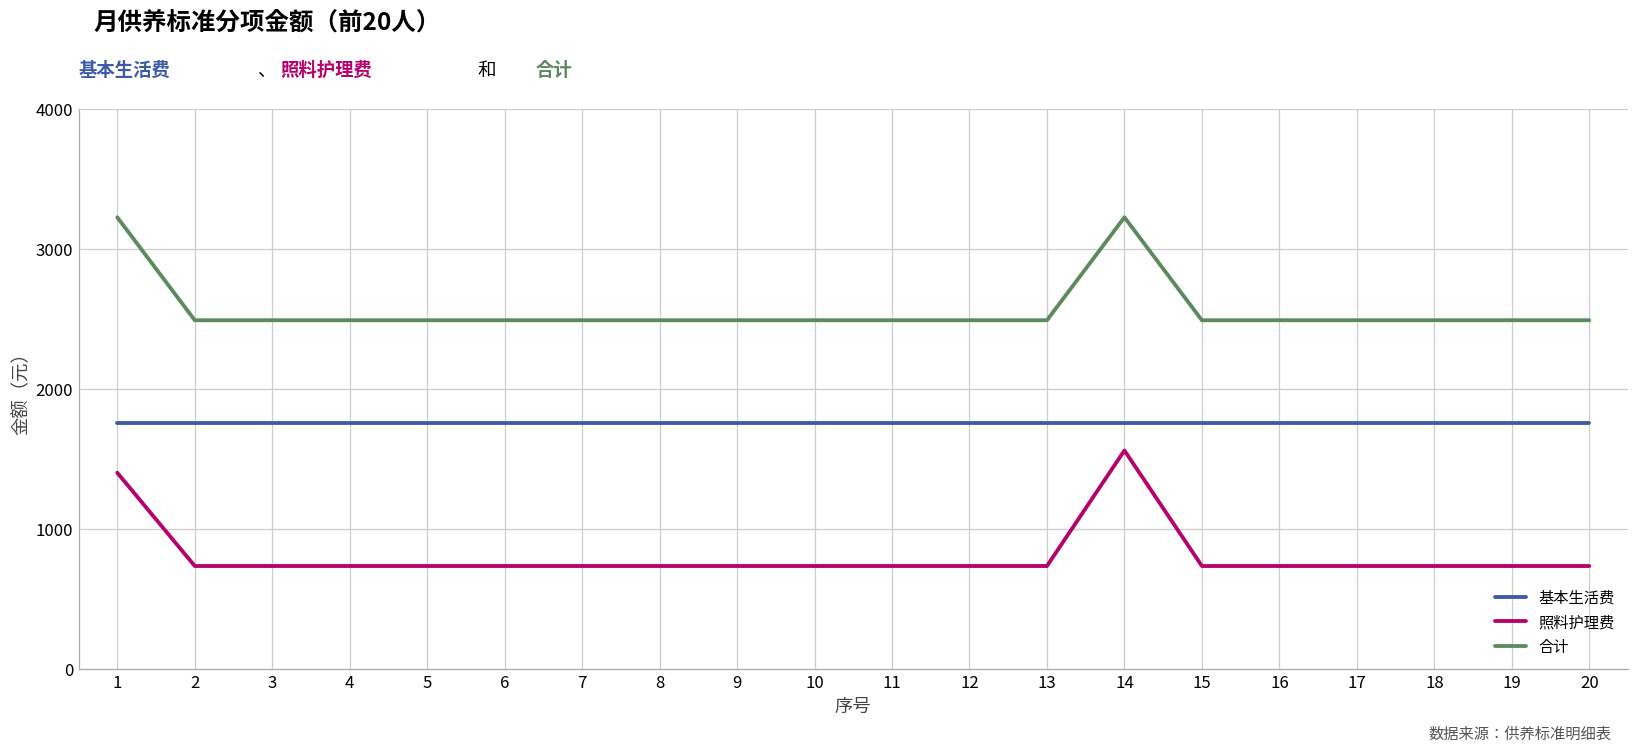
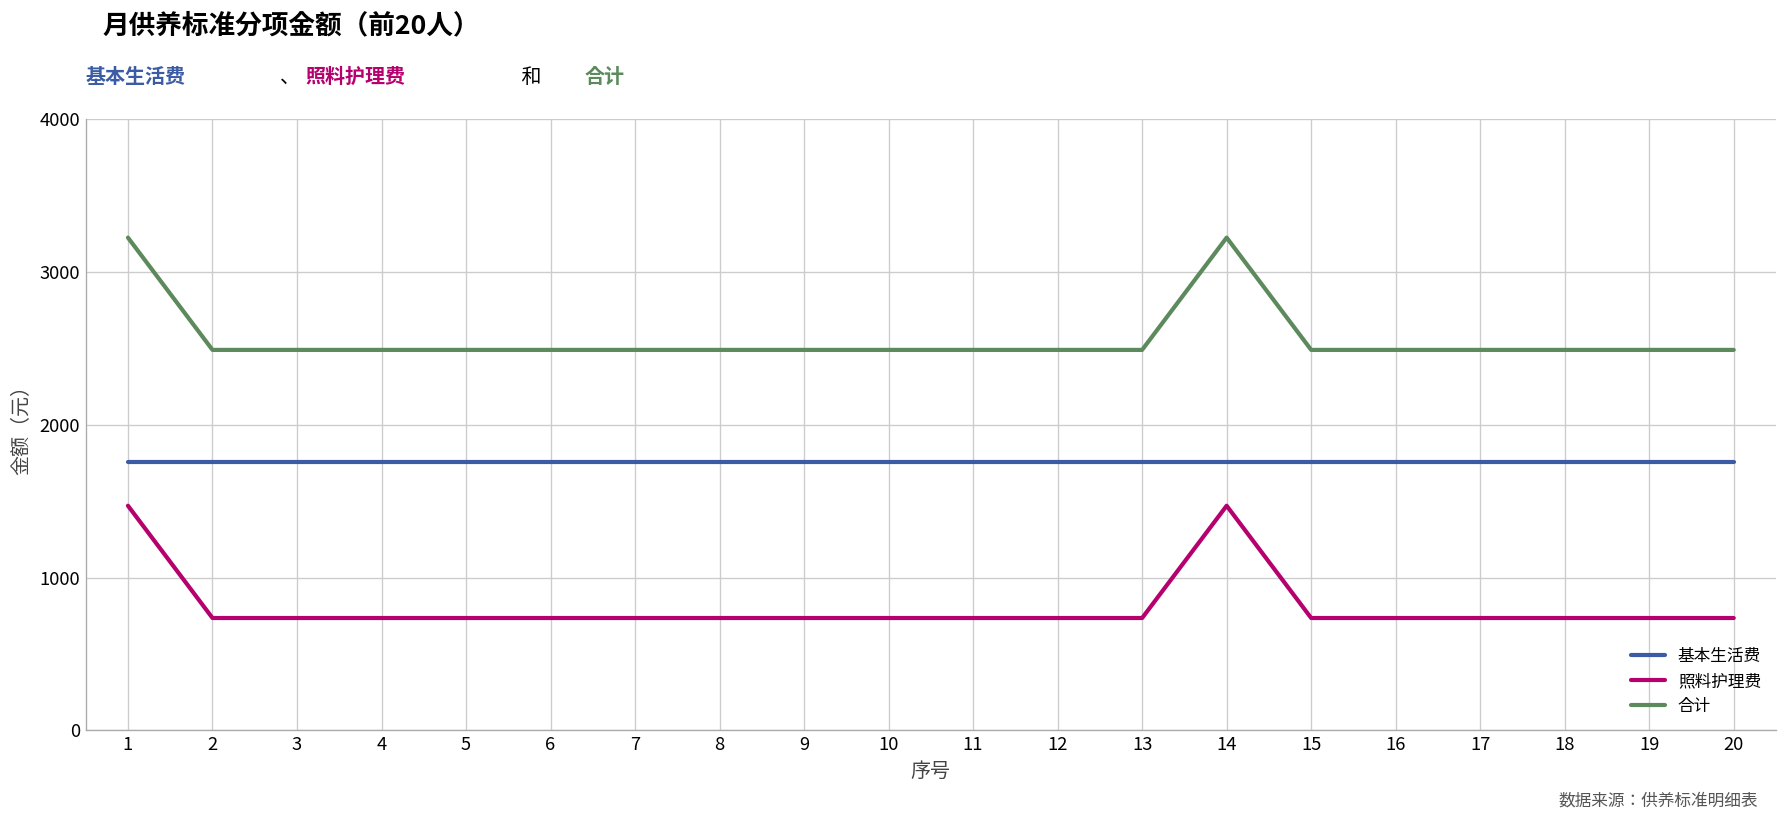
  {
    "基本生活费": {
      "1": 1760,
      "2": 1760,
      "3": 1760,
      "4": 1760,
      "5": 1760,
      "6": 1760,
      "7": 1760,
      "8": 1760,
      "9": 1760,
      "10": 1760,
      "11": 1760,
      "12": 1760,
      "13": 1760,
      "14": 1760,
      "15": 1760,
      "16": 1760,
      "17": 1760,
      "18": 1760,
      "19": 1760,
      "20": 1760
    },
    "照料护理费": {
-     "1": 1400,
+     "1": 1470,
      "2": 740,
      "3": 740,
      "4": 740,
      "5": 740,
      "6": 740,
      "7": 740,
      "8": 740,
      "9": 740,
      "10": 740,
      "11": 740,
      "12": 740,
      "13": 740,
-     "14": 1560,
+     "14": 1470,
      "15": 740,
      "16": 740,
      "17": 740,
      "18": 740,
      "19": 740,
      "20": 740
    },
    "合计": {
      "1": 3230,
      "2": 2490,
      "3": 2490,
      "4": 2490,
      "5": 2490,
      "6": 2490,
      "7": 2490,
      "8": 2490,
      "9": 2490,
      "10": 2490,
      "11": 2490,
      "12": 2490,
      "13": 2490,
      "14": 3230,
      "15": 2490,
      "16": 2490,
      "17": 2490,
      "18": 2490,
      "19": 2490,
      "20": 2490
    }
  }
